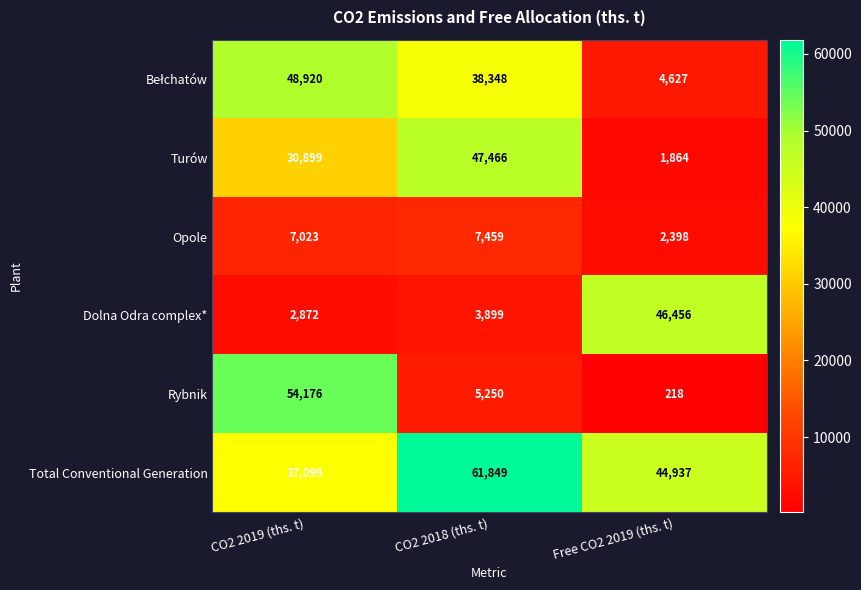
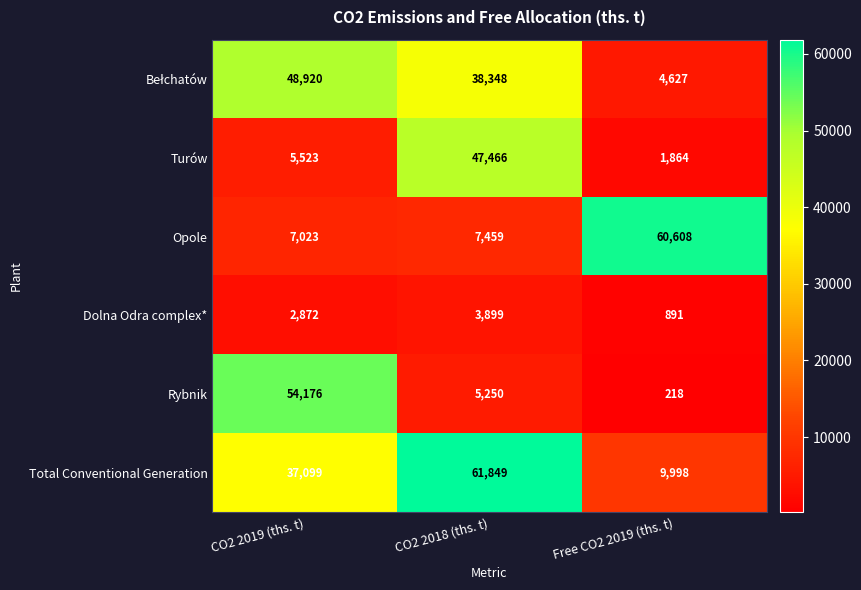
  {
    "Bełchatów": {
      "CO2 2019 (ths. t)": "48,920",
      "CO2 2018 (ths. t)": "38,348",
      "Free CO2 2019 (ths. t)": "4,627"
    },
    "Turów": {
-     "CO2 2019 (ths. t)": "30,899",
+     "CO2 2019 (ths. t)": "5,523",
      "CO2 2018 (ths. t)": "47,466",
      "Free CO2 2019 (ths. t)": "1,864"
    },
    "Opole": {
      "CO2 2019 (ths. t)": "7,023",
      "CO2 2018 (ths. t)": "7,459",
-     "Free CO2 2019 (ths. t)": "2,398"
+     "Free CO2 2019 (ths. t)": "60,608"
    },
    "Dolna Odra complex*": {
      "CO2 2019 (ths. t)": "2,872",
      "CO2 2018 (ths. t)": "3,899",
-     "Free CO2 2019 (ths. t)": "46,456"
+     "Free CO2 2019 (ths. t)": "891"
    },
    "Rybnik": {
      "CO2 2019 (ths. t)": "54,176",
      "CO2 2018 (ths. t)": "5,250",
      "Free CO2 2019 (ths. t)": "218"
    },
    "Total Conventional Generation": {
      "CO2 2019 (ths. t)": "37,099",
      "CO2 2018 (ths. t)": "61,849",
-     "Free CO2 2019 (ths. t)": "44,937"
+     "Free CO2 2019 (ths. t)": "9,998"
    }
  }
